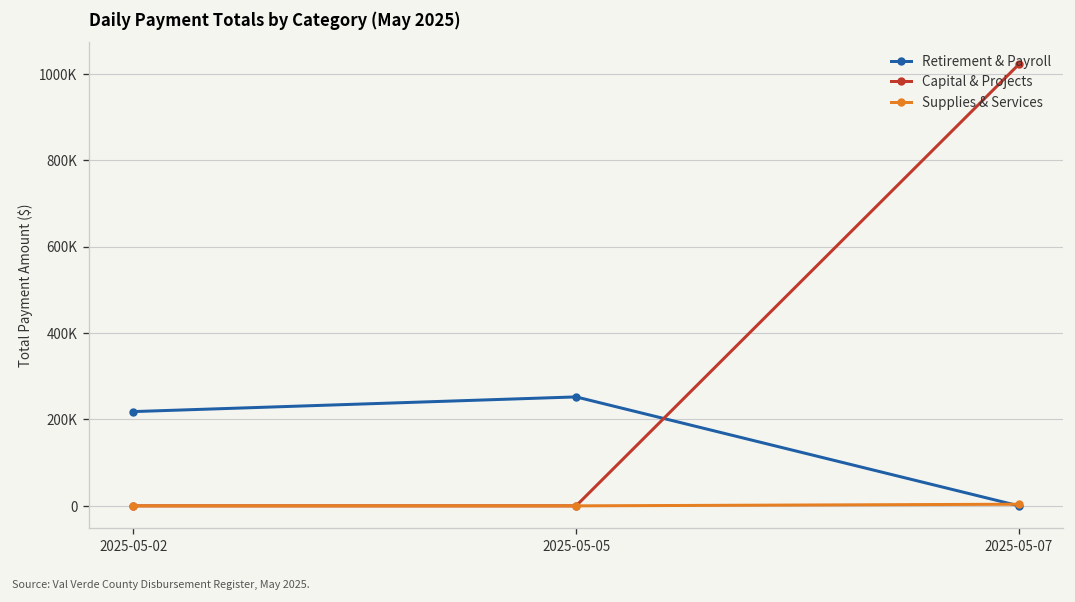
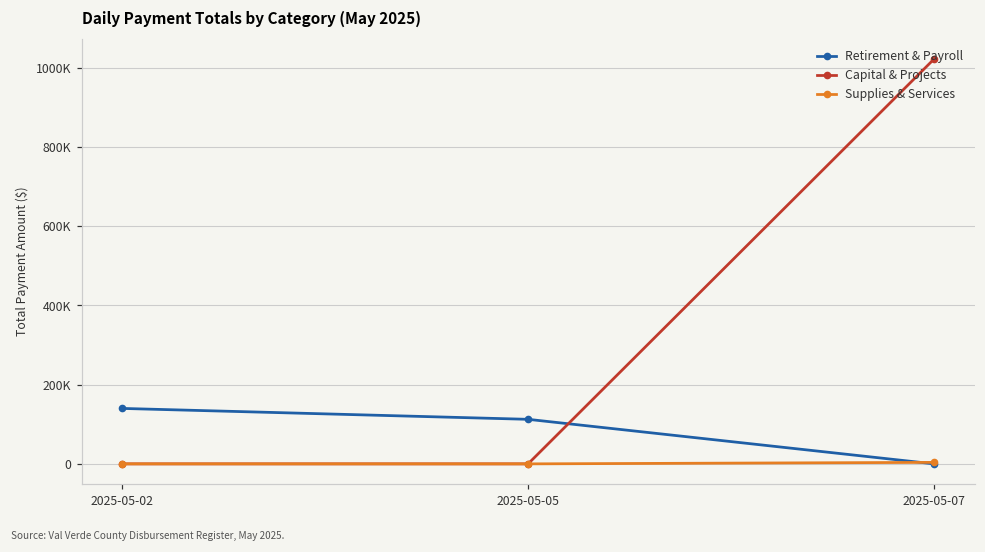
  {
    "Retirement & Payroll": {
-     "2025-05-02": 220000,
-     "2025-05-05": 250000
+     "2025-05-02": 140000,
+     "2025-05-05": 110000
    },
    "Capital & Projects": {
      "2025-05-07": 1020000
    }
  }
